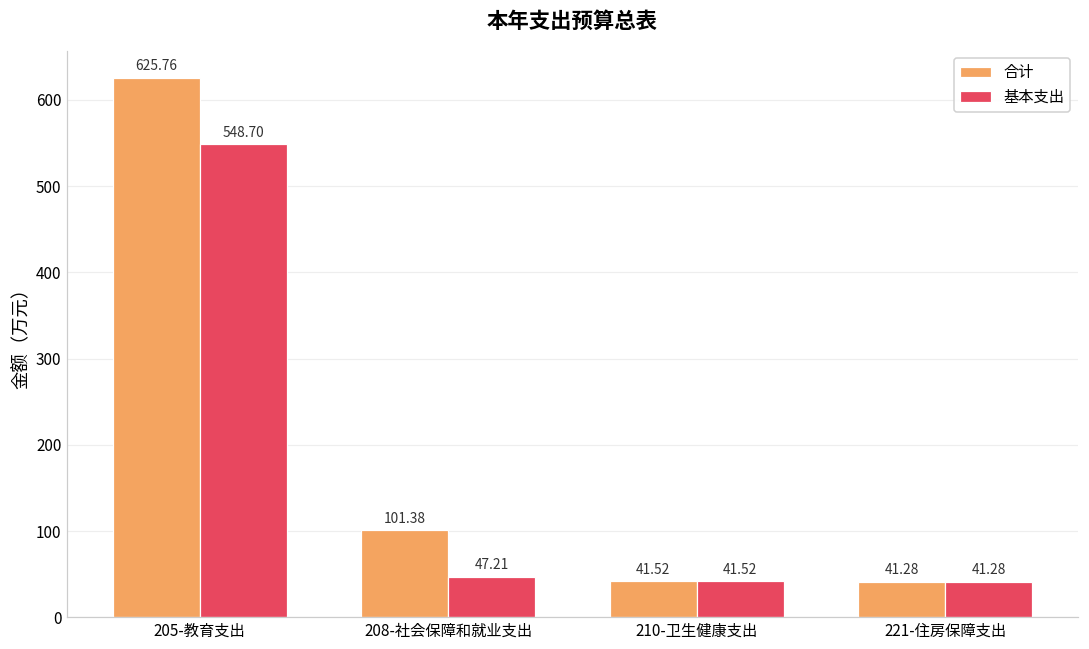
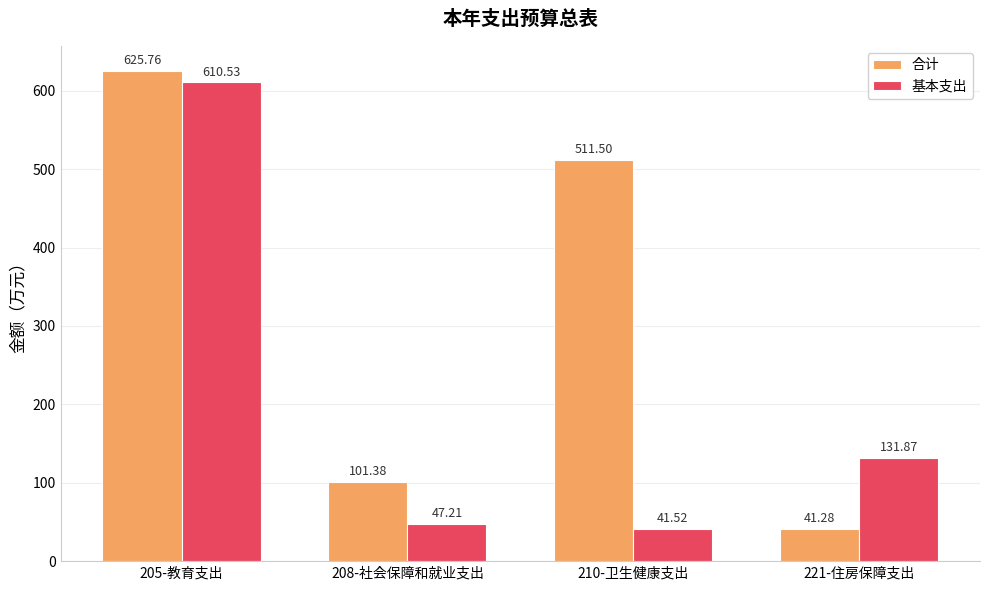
  {
    "合计": {
      "205-教育支出": 625.76,
      "208-社会保障和就业支出": 101.38,
-     "210-卫生健康支出": 41.52,
+     "210-卫生健康支出": 511.50,
      "221-住房保障支出": 41.28
    },
    "基本支出": {
-     "205-教育支出": 548.70,
+     "205-教育支出": 610.53,
      "208-社会保障和就业支出": 47.21,
      "210-卫生健康支出": 41.52,
-     "221-住房保障支出": 41.28
+     "221-住房保障支出": 131.87
    }
  }
